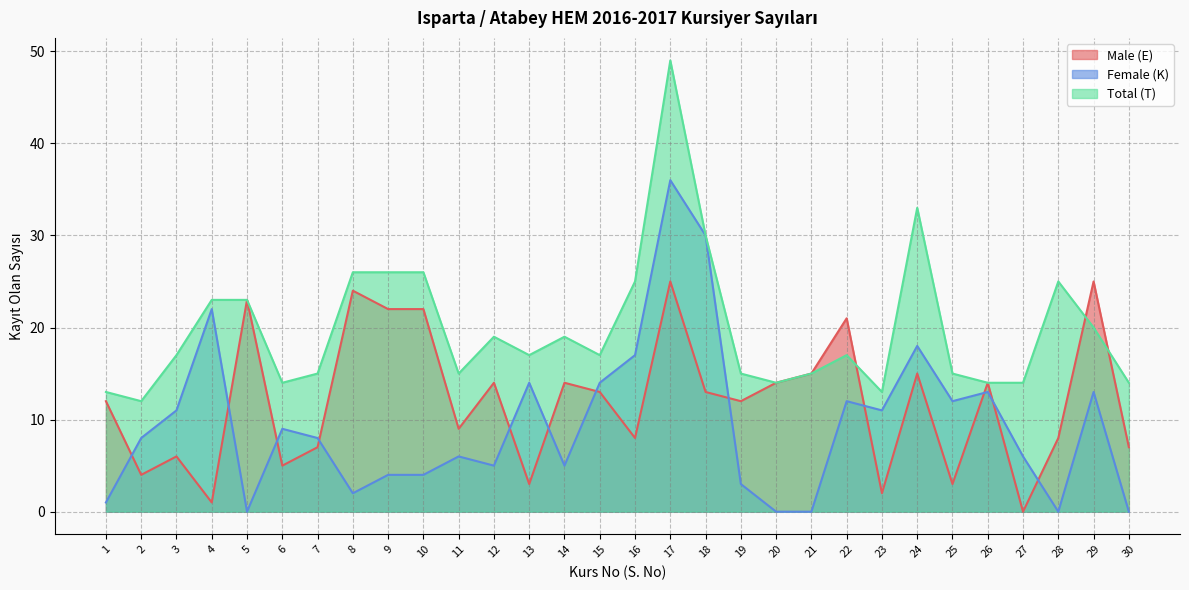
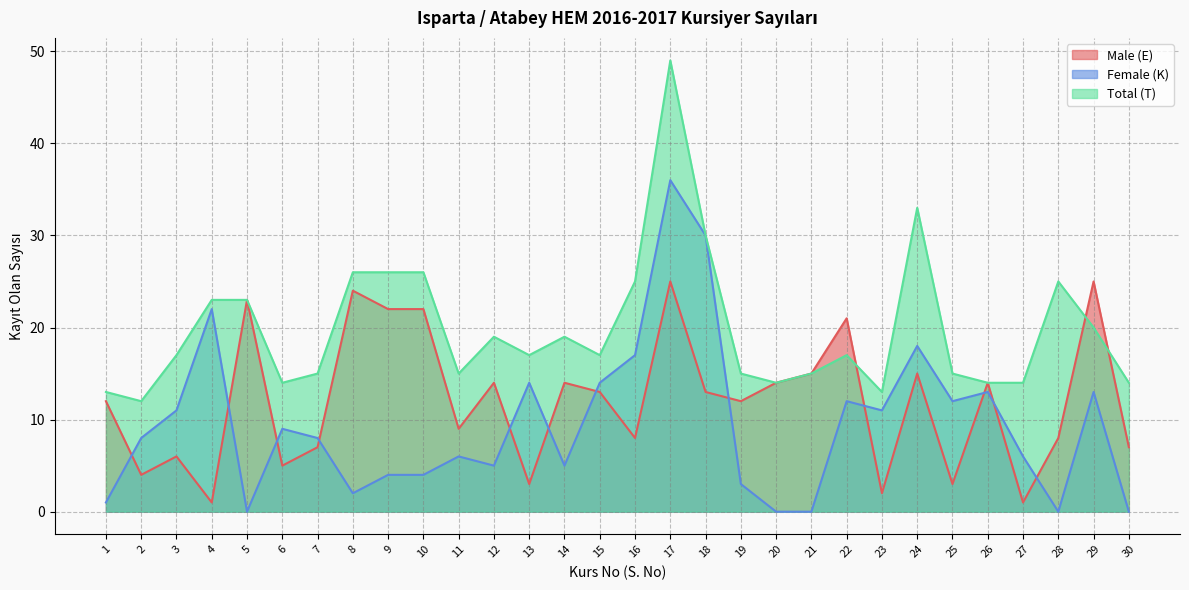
  {
    "Male (E)": {
      "1": 12,
      "2": 4,
      "3": 6,
      "4": 1,
      "6": 5,
      "7": 7,
      "8": 24,
      "9": 22,
      "10": 22,
      "11": 9,
      "12": 14,
      "13": 3,
      "14": 14,
      "15": 13,
      "16": 8,
      "17": 25,
      "18": 13,
      "19": 12,
      "22": 21,
      "23": 2,
      "24": 15,
      "25": 3,
-     "27": 0,
+     "27": 1,
      "28": 8,
      "29": 25,
      "30": 7
    },
    "Female (K)": {
      "1": 1,
      "2": 8,
      "3": 11,
      "4": 22,
      "5": 0,
      "6": 9,
      "7": 8,
      "8": 2,
      "9": 4,
      "10": 4,
      "11": 6,
      "12": 5,
      "13": 14,
      "14": 5,
      "15": 14,
      "16": 17,
      "17": 36,
      "19": 3,
      "20": 0,
      "21": 0,
      "22": 12,
      "23": 11,
      "24": 18,
      "25": 12,
      "26": 13,
      "27": 6,
      "28": 0,
      "29": 13,
      "30": 0
    },
    "Total (T)": {
      "1": 13,
      "2": 12,
      "3": 17,
      "4": 23,
      "6": 14,
      "7": 15,
      "8": 26,
      "9": 26,
      "10": 26,
      "11": 15,
      "12": 19,
      "13": 17,
      "14": 19,
      "15": 17,
      "16": 25,
      "17": 49,
      "19": 15,
      "22": 17,
      "23": 13,
      "24": 33,
      "25": 15,
      "27": 14,
      "28": 25,
      "29": 20,
      "30": 14
    }
  }
